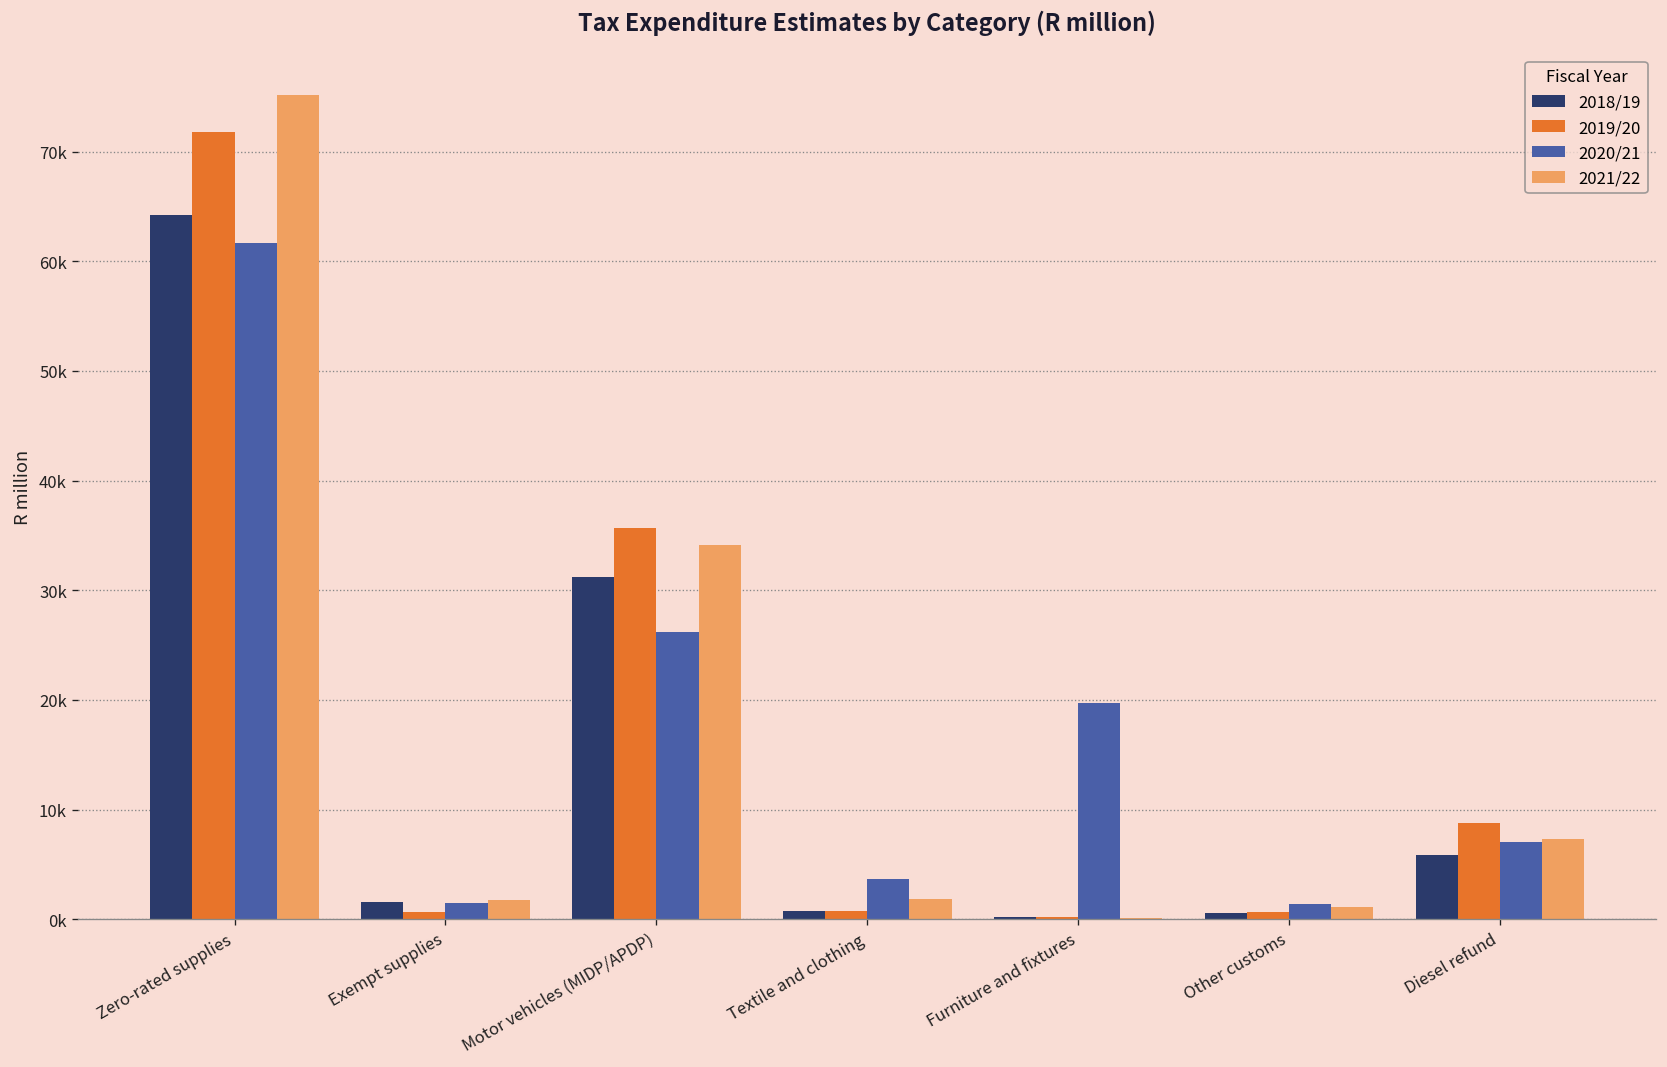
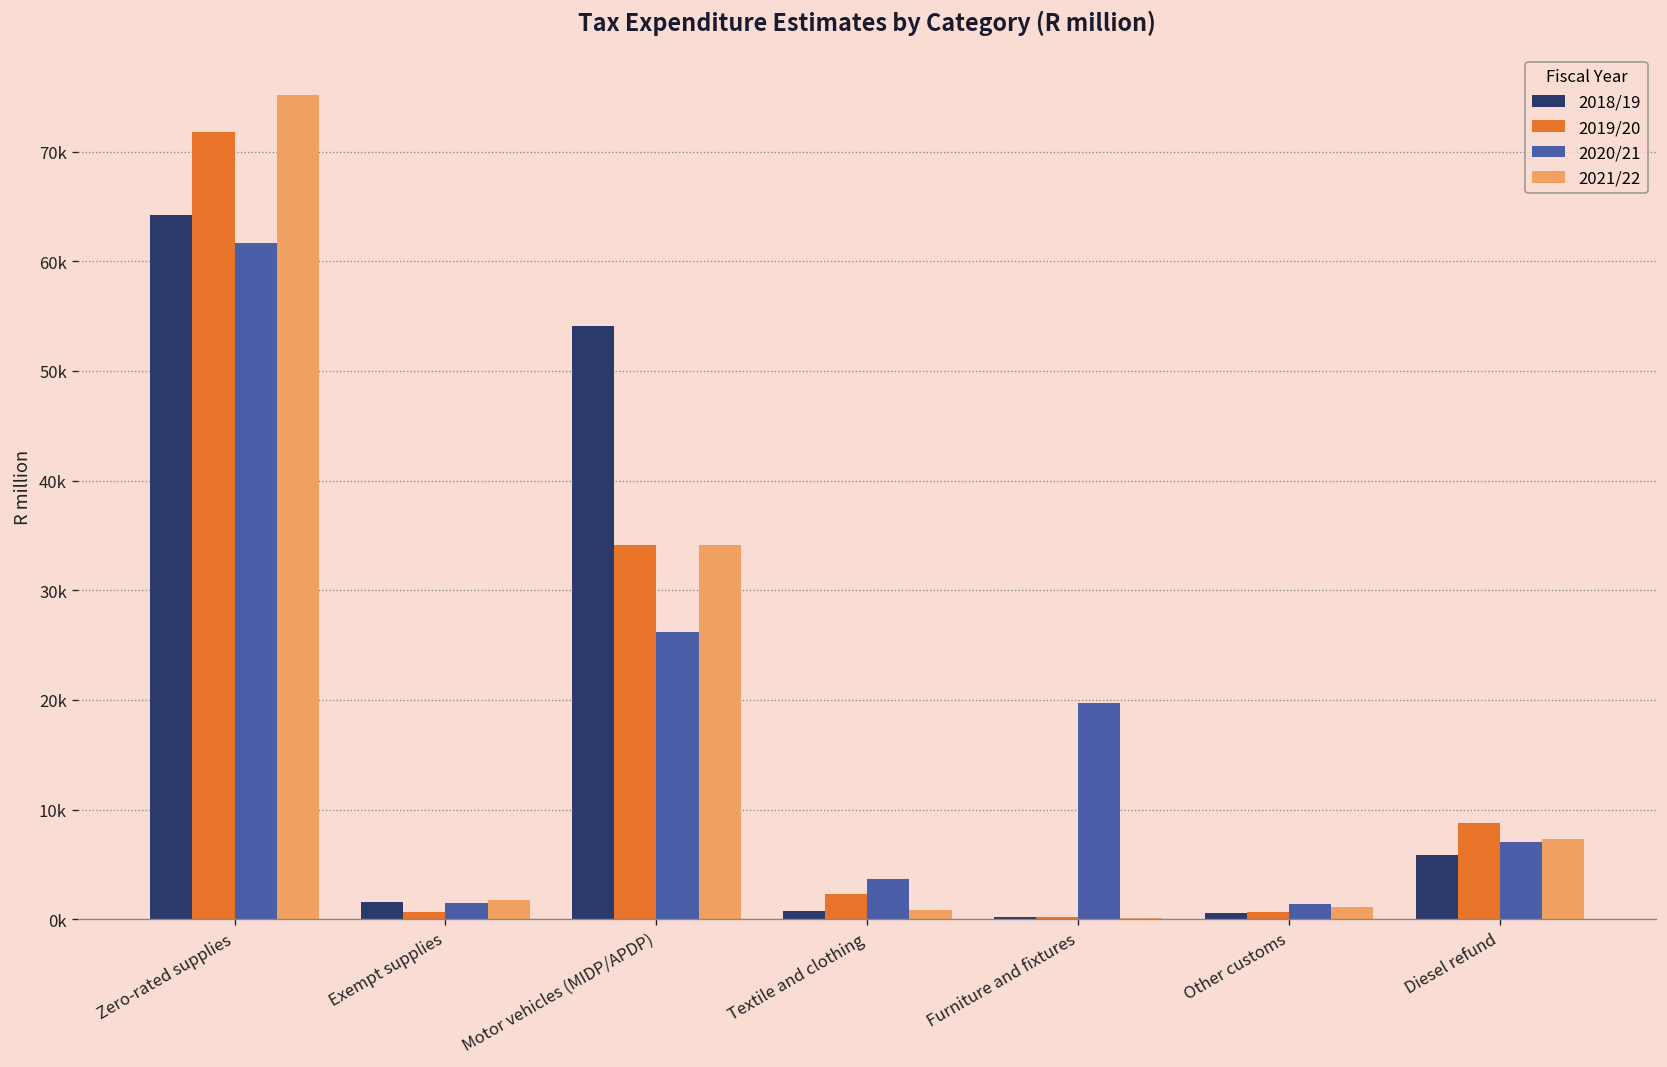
  {
    "2018/19": {
      "Zero-rated supplies": 64000,
      "Exempt supplies": 2000,
-     "Motor vehicles (MIDP/APDP)": 31000,
+     "Motor vehicles (MIDP/APDP)": 54000,
      "Textile and clothing": 1000,
      "Other customs": 1000,
      "Diesel refund": 6000
    },
    "2019/20": {
      "Zero-rated supplies": 72000,
      "Exempt supplies": 1000,
-     "Motor vehicles (MIDP/APDP)": 36000,
-     "Textile and clothing": 1000,
+     "Motor vehicles (MIDP/APDP)": 34000,
+     "Textile and clothing": 2000,
      "Other customs": 1000,
      "Diesel refund": 9000
    },
    "2020/21": {
      "Zero-rated supplies": 62000,
      "Exempt supplies": 2000,
      "Motor vehicles (MIDP/APDP)": 26000,
      "Textile and clothing": 4000,
      "Furniture and fixtures": 20000,
      "Other customs": 1000,
      "Diesel refund": 7000
    },
    "2021/22": {
      "Zero-rated supplies": 75000,
      "Exempt supplies": 2000,
      "Motor vehicles (MIDP/APDP)": 34000,
-     "Textile and clothing": 2000,
+     "Textile and clothing": 1000,
      "Other customs": 1000,
      "Diesel refund": 7000
    }
  }
